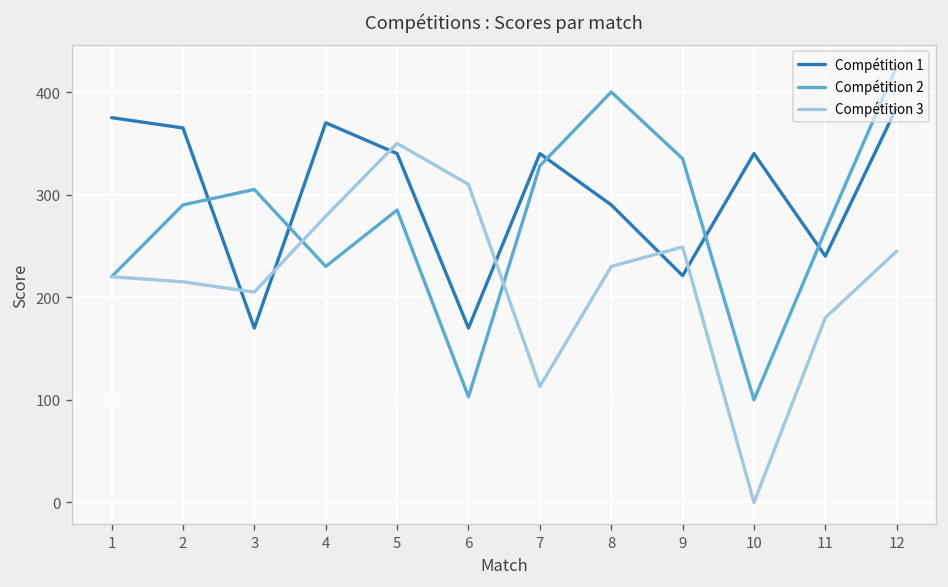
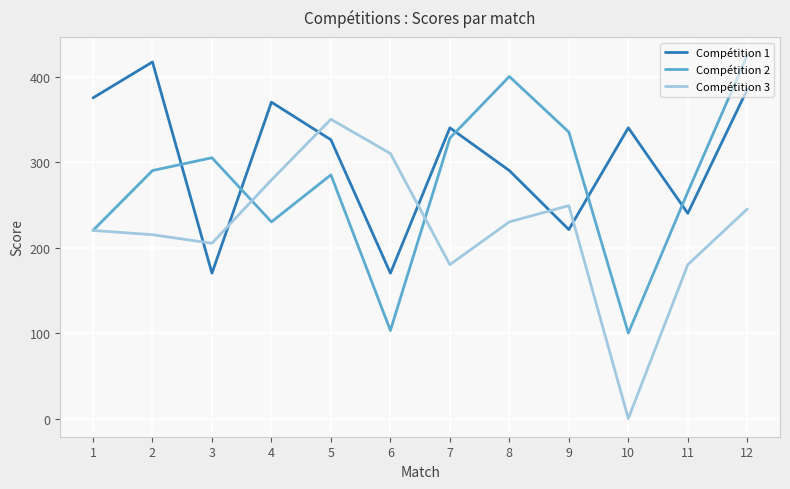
  {
    "Compétition 1": {
      "1": 380,
-     "2": 370,
+     "2": 420,
      "3": 170,
      "4": 370,
-     "5": 340,
+     "5": 330,
      "6": 170,
      "7": 340,
      "8": 290,
      "9": 220,
      "10": 340,
      "11": 240
    },
    "Compétition 2": {
      "2": 290,
      "3": 310,
      "4": 230,
      "5": 290,
      "6": 100,
      "7": 330,
      "8": 400,
      "9": 340,
      "10": 100,
      "11": 270
    },
    "Compétition 3": {
      "2": 220,
      "3": 210,
      "4": 280,
      "5": 350,
      "6": 310,
-     "7": 110,
+     "7": 180,
      "8": 230,
      "9": 250,
      "10": 0,
      "11": 180,
      "12": 250
    }
  }
